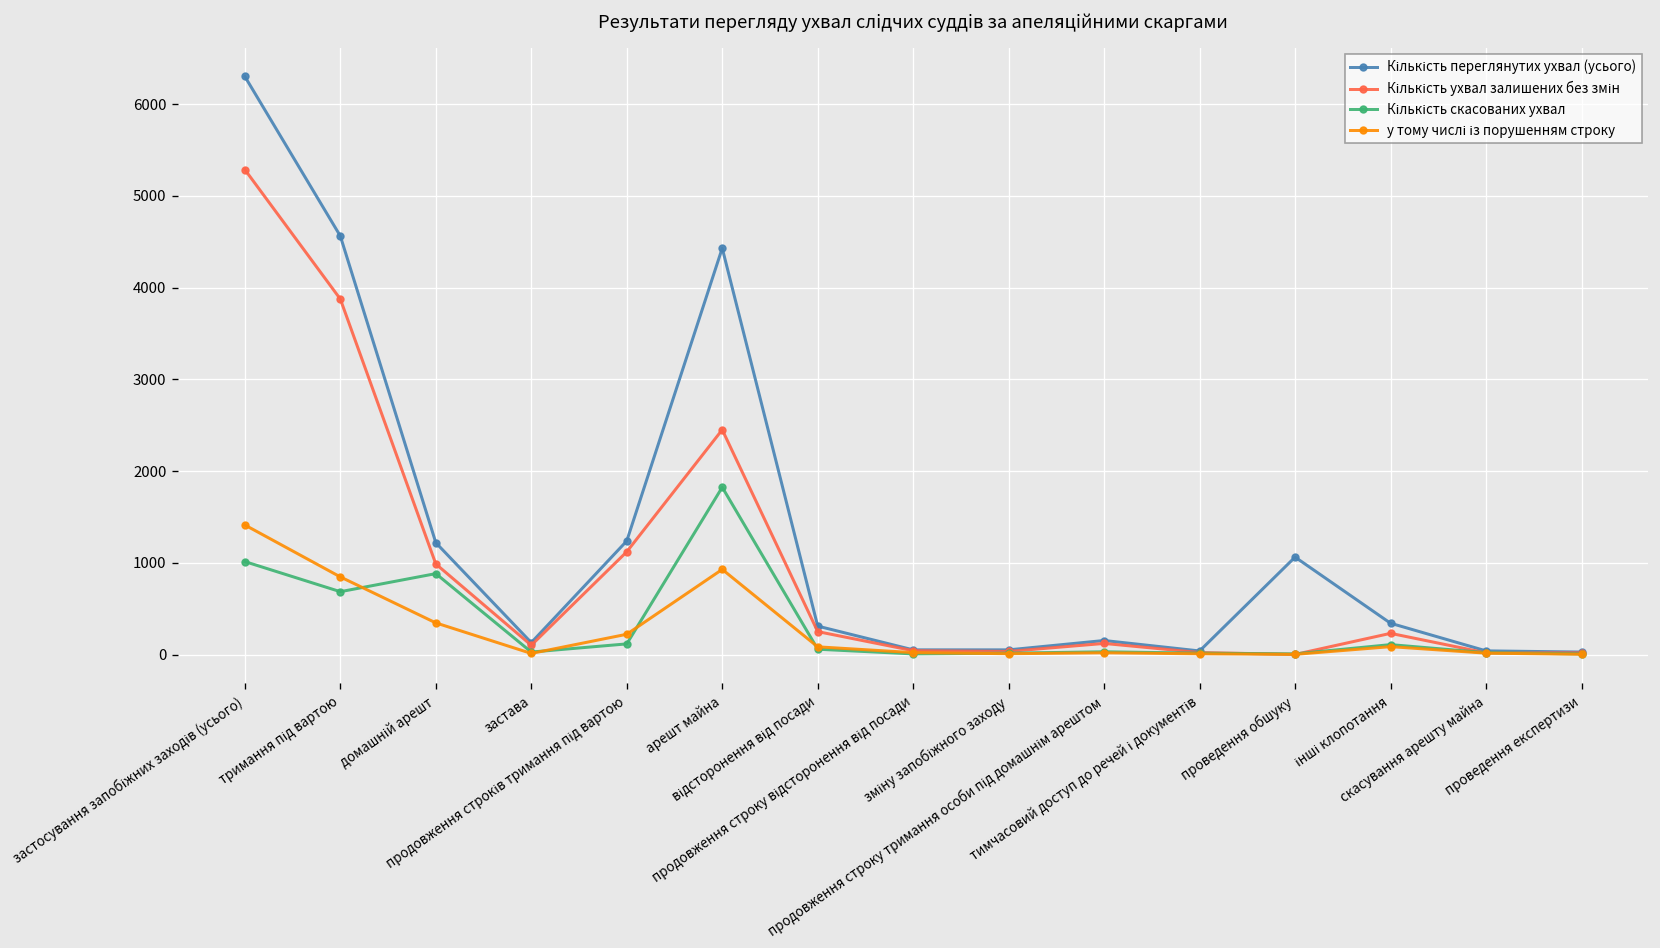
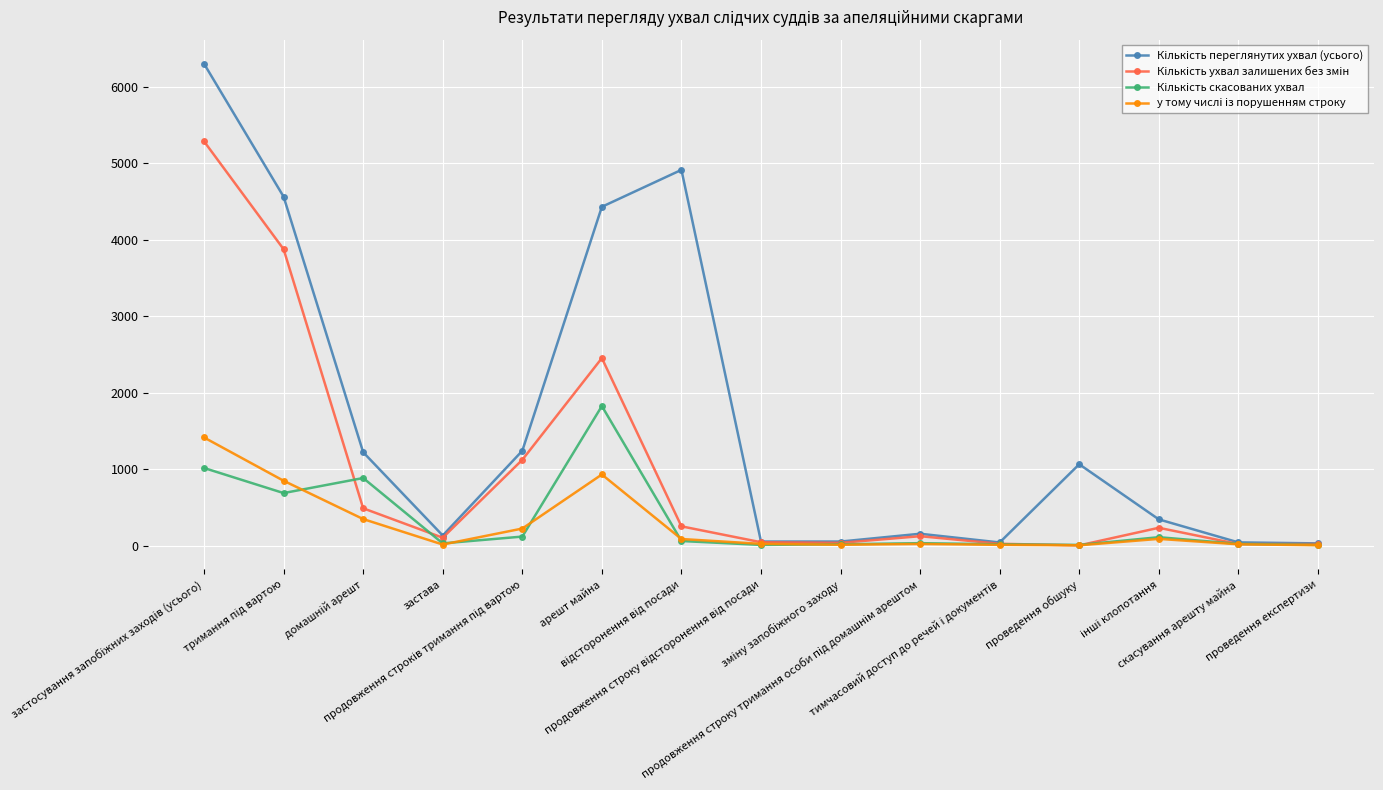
  {
    "Кількість переглянутих ухвал (усього)": {
      "застосування запобіжних заходів (усього)": 6300,
      "тримання під вартою": 4600,
      "домашній арешт": 1200,
      "продовження строків тримання під вартою": 1200,
      "арешт майна": 4400,
-     "відсторонення від посади": 300,
+     "відсторонення від посади": 4900,
      "проведення обшуку": 1100,
      "інші клопотання": 300
    },
    "Кількість ухвал залишених без змін": {
      "застосування запобіжних заходів (усього)": 5300,
      "тримання під вартою": 3900,
-     "домашній арешт": 1000,
+     "домашній арешт": 500,
      "продовження строків тримання під вартою": 1100,
      "арешт майна": 2500,
      "відсторонення від посади": 300,
      "інші клопотання": 200
    },
    "Кількість скасованих ухвал": {
      "застосування запобіжних заходів (усього)": 1000,
      "тримання під вартою": 700,
      "домашній арешт": 900,
      "продовження строків тримання під вартою": 100,
      "арешт майна": 1800
    },
    "у тому числі із порушенням строку": {
      "застосування запобіжних заходів (усього)": 1400,
      "тримання під вартою": 800,
      "домашній арешт": 300,
      "продовження строків тримання під вартою": 200,
      "арешт майна": 900
    }
  }
